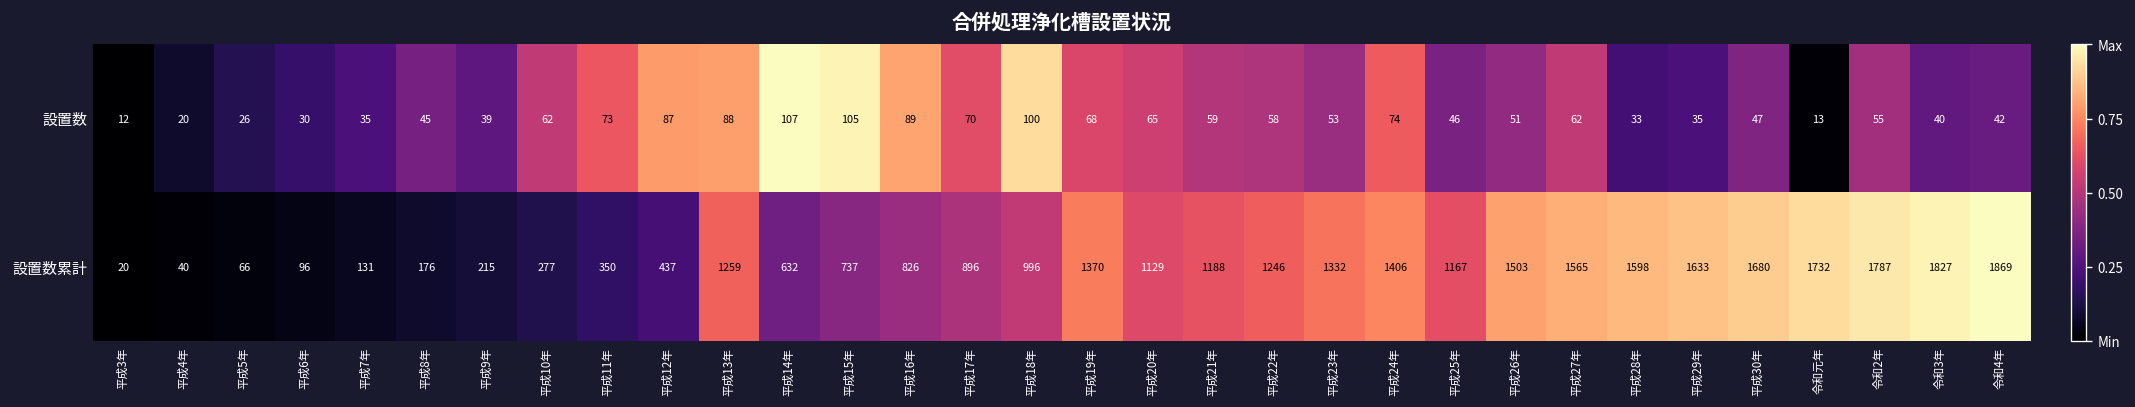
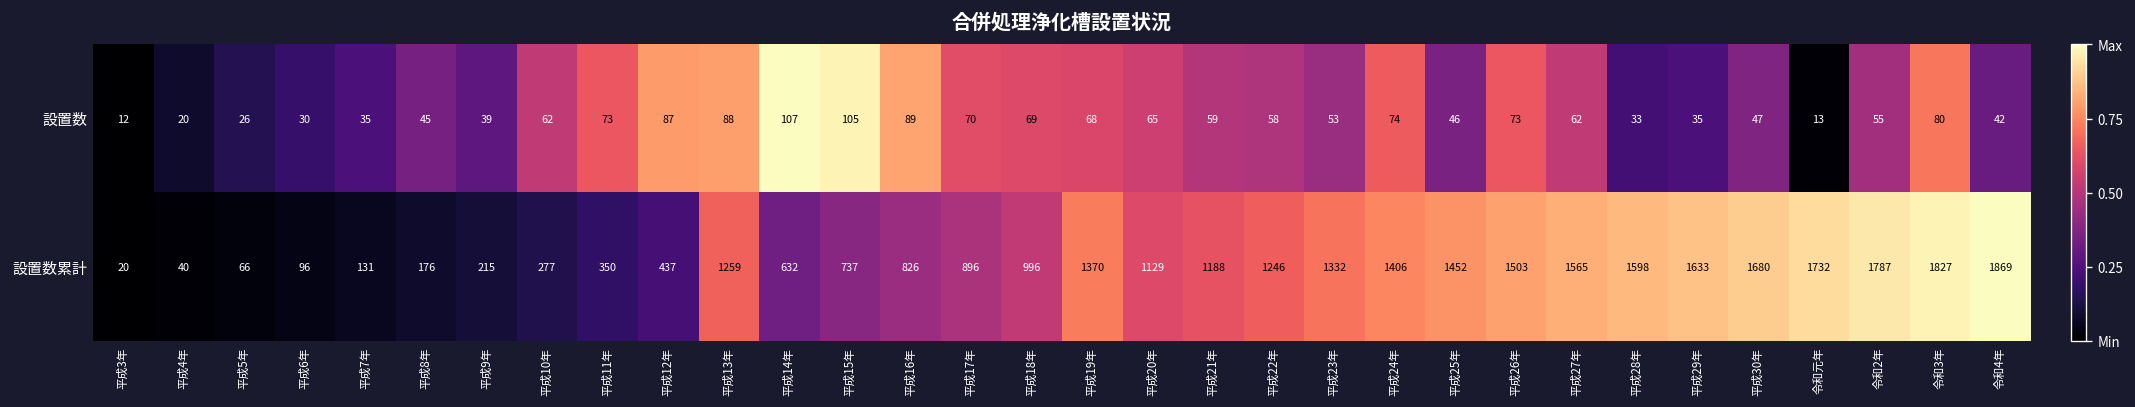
  {
    "設置数": {
      "平成3年": 12,
      "平成4年": 20,
      "平成5年": 26,
      "平成6年": 30,
      "平成7年": 35,
      "平成8年": 45,
      "平成9年": 39,
      "平成10年": 62,
      "平成11年": 73,
      "平成12年": 87,
      "平成13年": 88,
      "平成14年": 107,
      "平成15年": 105,
      "平成16年": 89,
      "平成17年": 70,
-     "平成18年": 100,
+     "平成18年": 69,
      "平成19年": 68,
      "平成20年": 65,
      "平成21年": 59,
      "平成22年": 58,
      "平成23年": 53,
      "平成24年": 74,
      "平成25年": 46,
-     "平成26年": 51,
+     "平成26年": 73,
      "平成27年": 62,
      "平成28年": 33,
      "平成29年": 35,
      "平成30年": 47,
      "令和元年": 13,
      "令和2年": 55,
-     "令和3年": 40,
+     "令和3年": 80,
      "令和4年": 42
    },
    "設置数累計": {
      "平成3年": 20,
      "平成4年": 40,
      "平成5年": 66,
      "平成6年": 96,
      "平成7年": 131,
      "平成8年": 176,
      "平成9年": 215,
      "平成10年": 277,
      "平成11年": 350,
      "平成12年": 437,
      "平成13年": 1259,
      "平成14年": 632,
      "平成15年": 737,
      "平成16年": 826,
      "平成17年": 896,
      "平成18年": 996,
      "平成19年": 1370,
      "平成20年": 1129,
      "平成21年": 1188,
      "平成22年": 1246,
      "平成23年": 1332,
      "平成24年": 1406,
-     "平成25年": 1167,
+     "平成25年": 1452,
      "平成26年": 1503,
      "平成27年": 1565,
      "平成28年": 1598,
      "平成29年": 1633,
      "平成30年": 1680,
      "令和元年": 1732,
      "令和2年": 1787,
      "令和3年": 1827,
      "令和4年": 1869
    }
  }
